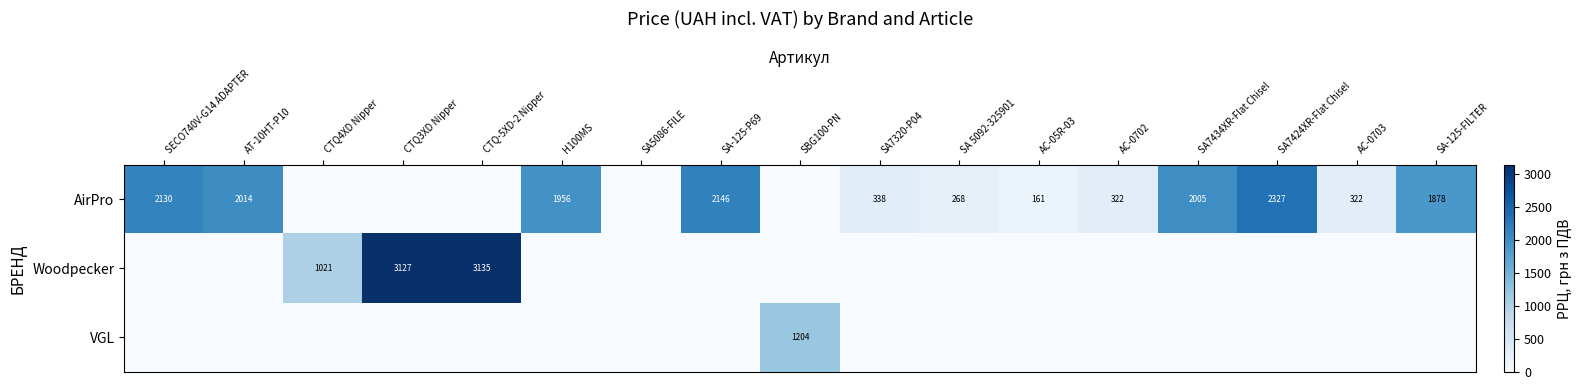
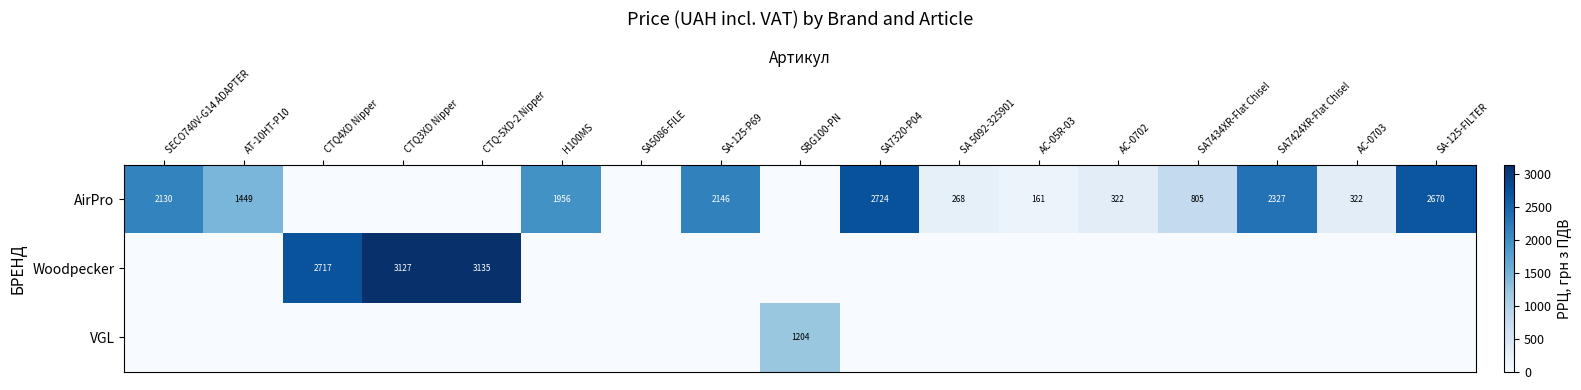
  {
    "AirPro": {
      "SECO740V-G14 ADAPTER": 2130,
-     "AT-10HT-P10": 2014,
+     "AT-10HT-P10": 1449,
      "H100MS": 1956,
      "SA-125-P69": 2146,
-     "SA7320-P04": 338,
+     "SA7320-P04": 2724,
      "SA 5092-325901": 268,
      "AC-05R-03": 161,
      "AC-0702": 322,
-     "SA7434XR-Flat Chisel": 2005,
+     "SA7434XR-Flat Chisel": 805,
      "SA7424XR-Flat Chisel": 2327,
      "AC-0703": 322,
-     "SA-125-FILTER": 1878
+     "SA-125-FILTER": 2670
    },
    "Woodpecker": {
-     "CTQ4XD Nipper": 1021,
+     "CTQ4XD Nipper": 2717,
      "CTQ3XD Nipper": 3127,
      "CTQ-5XD-2 Nipper": 3135
    },
    "VGL": {
      "SBG100-PN": 1204
    }
  }
